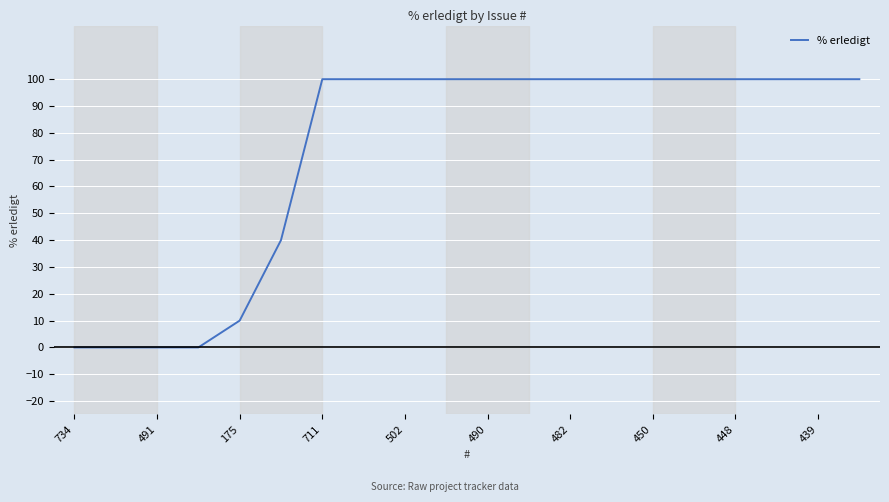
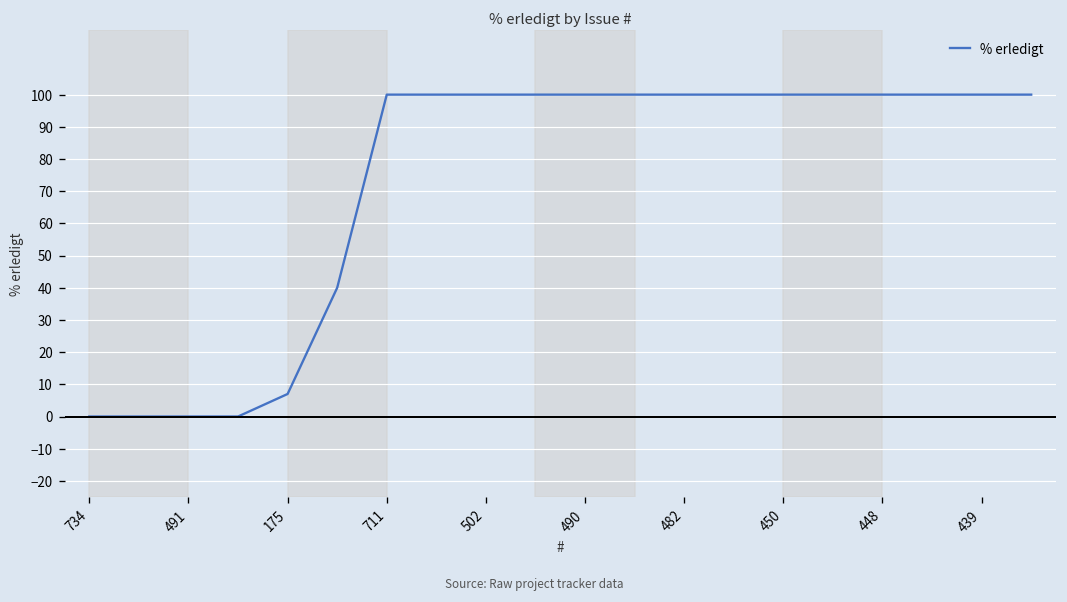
  {
    "734": 0,
    "491": 0,
-   "175": 10,
+   "175": 7,
    "711": 100,
    "502": 100,
    "490": 100,
    "482": 100,
    "450": 100,
    "448": 100,
    "439": 100
  }
